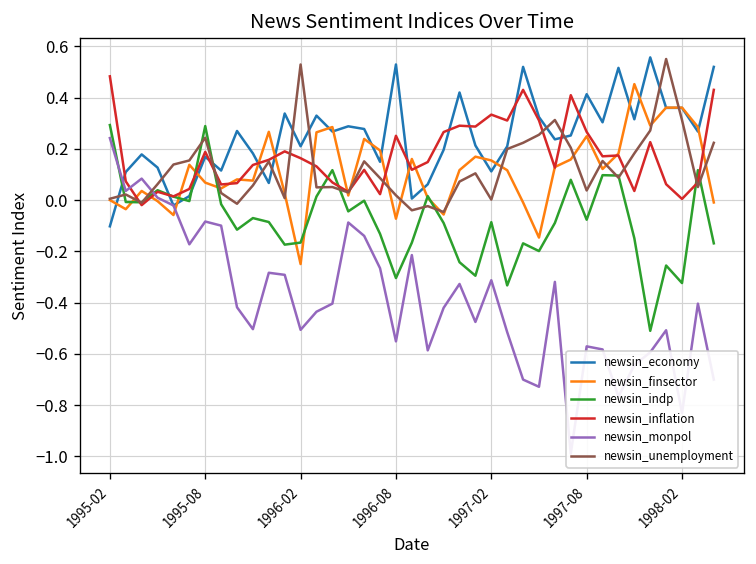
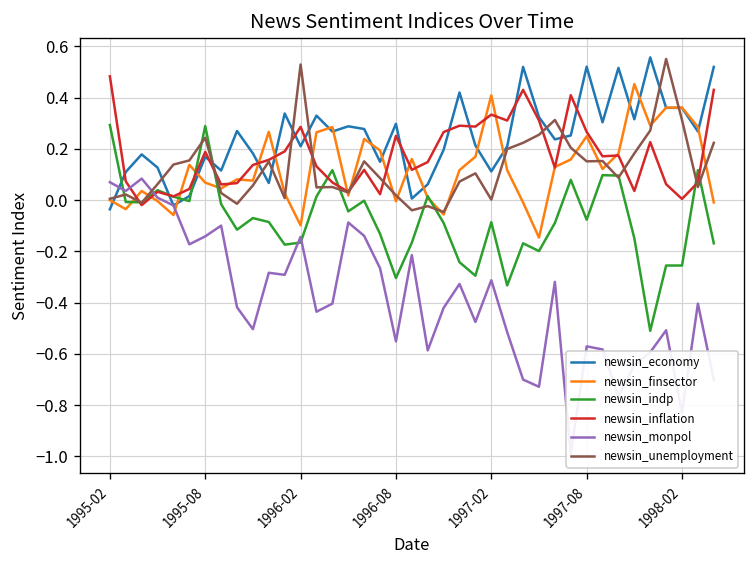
  {
    "newsin_economy": {
-     "1995-02": -0.10,
+     "1995-02": -0.04,
      "1995-08": 0.17,
      "1996-02": 0.21,
-     "1996-08": 0.53,
+     "1996-08": 0.30,
      "1997-02": 0.11,
-     "1997-08": 0.41
+     "1997-08": 0.52
    },
    "newsin_finsector": {
      "1995-08": 0.07,
-     "1996-02": -0.25,
-     "1996-08": -0.07,
-     "1997-02": 0.15,
+     "1996-02": -0.10,
+     "1996-08": 0.00,
+     "1997-02": 0.41,
      "1997-08": 0.25
    },
    "newsin_indp": {
      "1995-02": 0.29,
      "1995-08": 0.29,
      "1996-02": -0.17,
      "1996-08": -0.30,
      "1997-02": -0.09,
      "1997-08": -0.08,
-     "1998-02": -0.32
+     "1998-02": -0.26
    },
    "newsin_inflation": {
      "1995-02": 0.48,
      "1995-08": 0.19,
-     "1996-02": 0.16,
+     "1996-02": 0.29,
      "1996-08": 0.25,
      "1997-02": 0.33,
      "1997-08": 0.27,
      "1998-02": 0.00
    },
    "newsin_monpol": {
-     "1995-02": 0.24,
-     "1995-08": -0.08,
-     "1996-02": -0.51,
+     "1995-02": 0.07,
+     "1995-08": -0.14,
+     "1996-02": -0.14,
      "1996-08": -0.55,
      "1997-02": -0.31,
      "1997-08": -0.57
    },
    "newsin_unemployment": {
      "1995-08": 0.24,
      "1996-02": 0.53,
      "1996-08": 0.02,
      "1997-02": 0.00,
-     "1997-08": 0.04,
+     "1997-08": 0.15,
      "1998-02": 0.31
    }
  }
